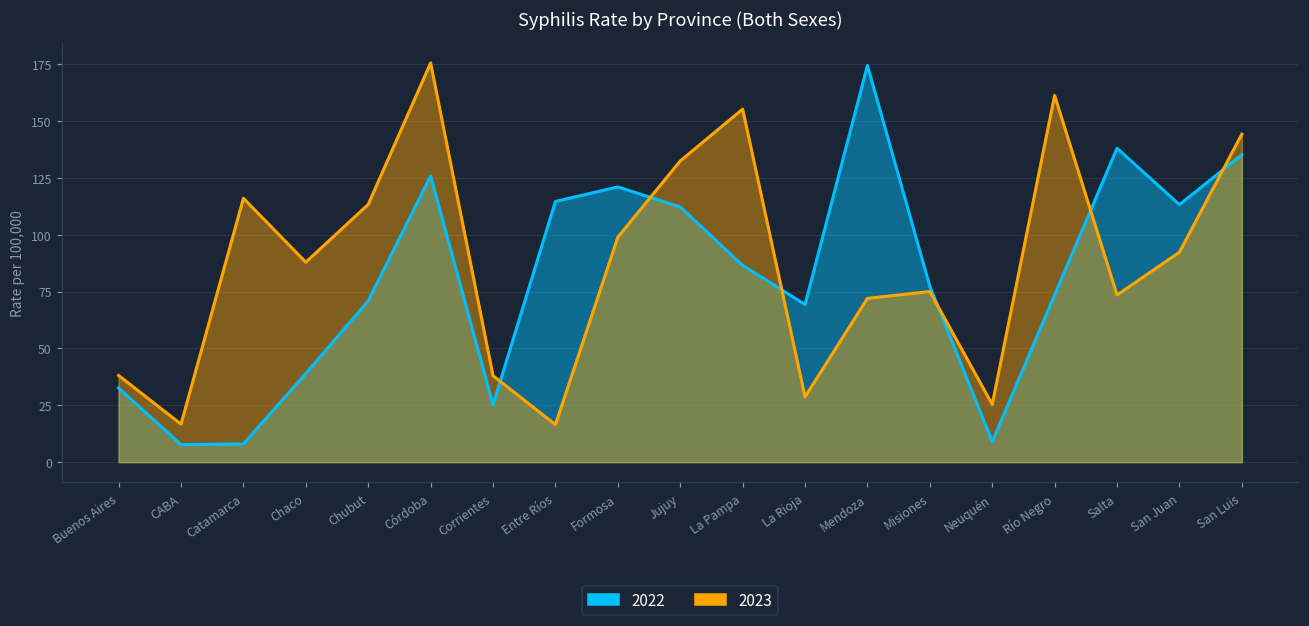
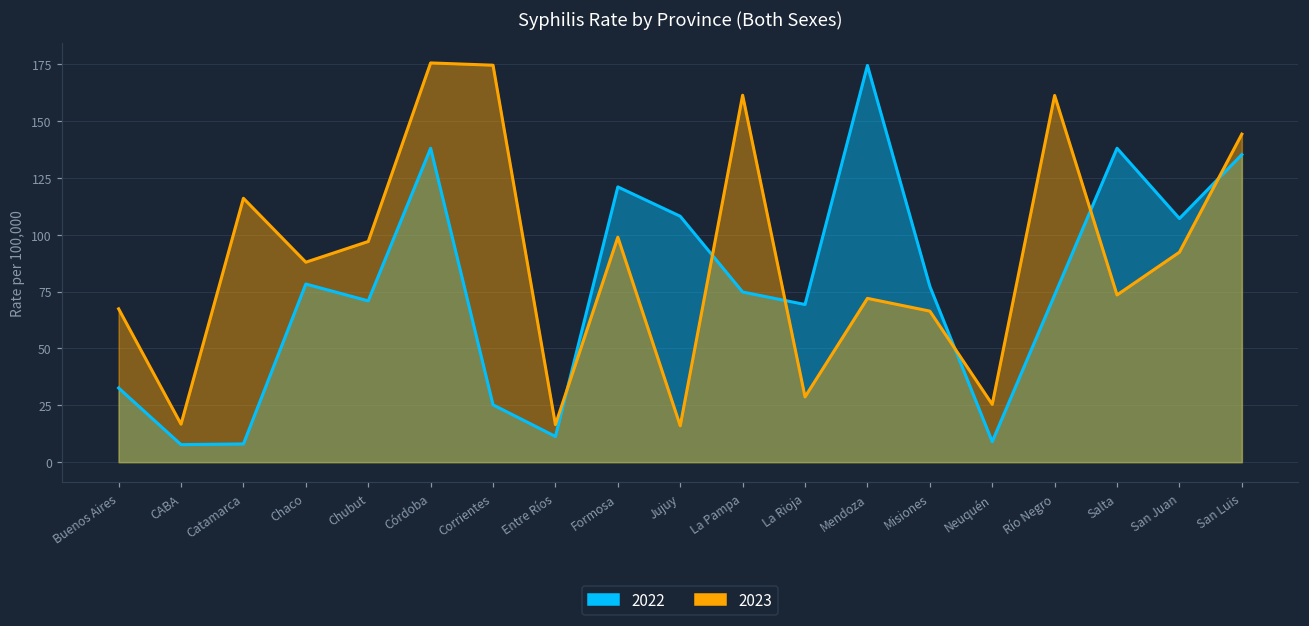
  {
    "2022": {
      "Buenos Aires": 33,
      "CABA": 8,
      "Catamarca": 8,
-     "Chaco": 39,
+     "Chaco": 78,
      "Chubut": 71,
-     "Córdoba": 126,
+     "Córdoba": 138,
      "Corrientes": 25,
-     "Entre Ríos": 115,
+     "Entre Ríos": 11,
      "Formosa": 121,
-     "Jujuy": 112,
-     "La Pampa": 87,
+     "Jujuy": 108,
+     "La Pampa": 75,
      "La Rioja": 69,
      "Mendoza": 174,
      "Misiones": 77,
      "Neuquén": 9,
      "Río Negro": 74,
      "Salta": 138,
-     "San Juan": 113,
+     "San Juan": 107,
      "San Luis": 135
    },
    "2023": {
-     "Buenos Aires": 38,
+     "Buenos Aires": 67,
      "CABA": 17,
      "Catamarca": 116,
      "Chaco": 88,
-     "Chubut": 113,
+     "Chubut": 97,
      "Córdoba": 176,
-     "Corrientes": 38,
+     "Corrientes": 175,
      "Entre Ríos": 17,
      "Formosa": 99,
-     "Jujuy": 132,
-     "La Pampa": 155,
+     "Jujuy": 16,
+     "La Pampa": 161,
      "La Rioja": 29,
      "Mendoza": 72,
-     "Misiones": 75,
+     "Misiones": 66,
      "Neuquén": 25,
      "Río Negro": 161,
      "Salta": 74,
      "San Juan": 92,
      "San Luis": 144
    }
  }
